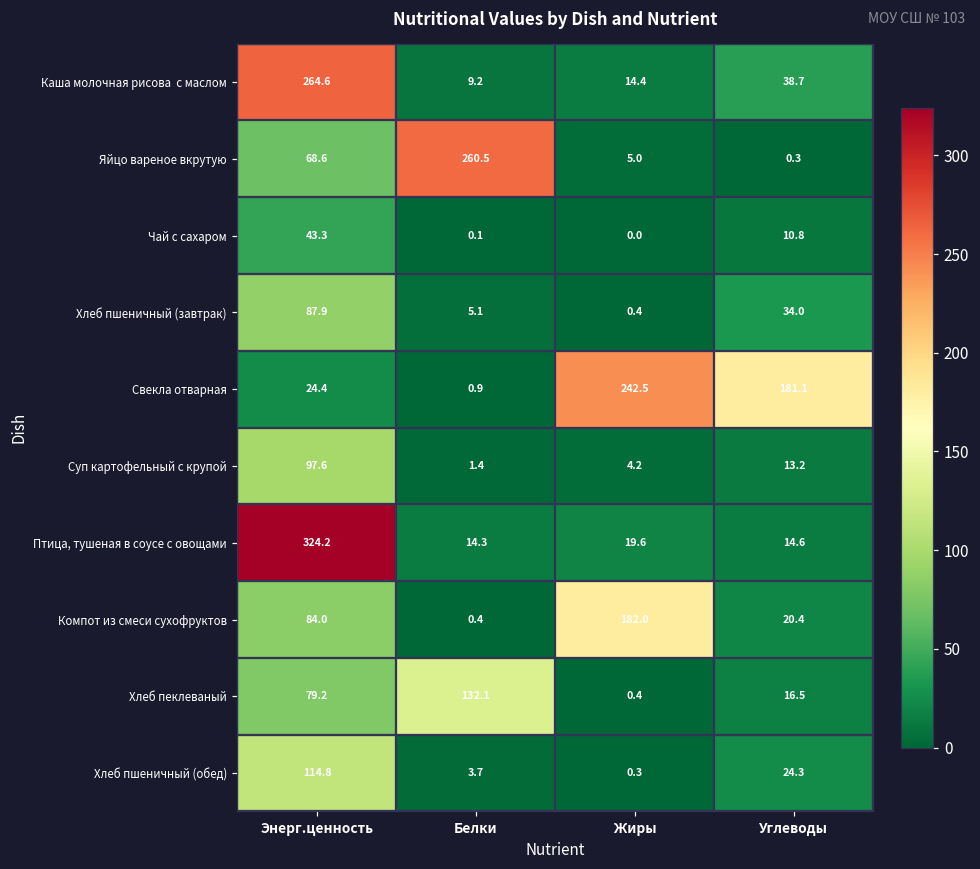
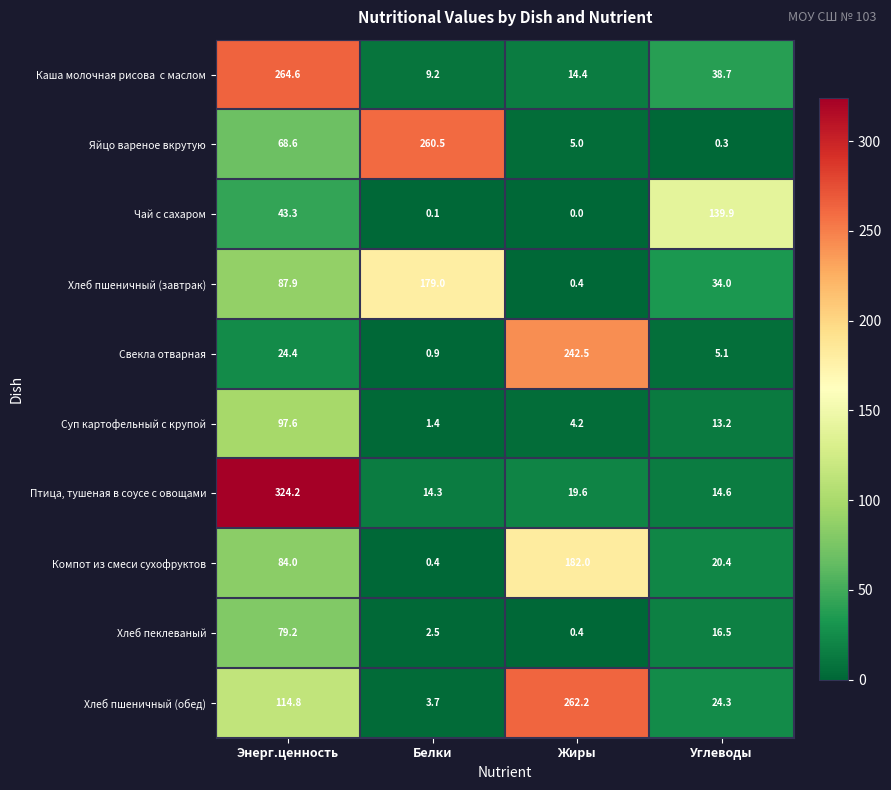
  {
    "Каша молочная рисова с маслом": {
      "Энерг.ценность": 264.6,
      "Белки": 9.2,
      "Жиры": 14.4,
      "Углеводы": 38.7
    },
    "Яйцо вареное вкрутую": {
      "Энерг.ценность": 68.6,
      "Белки": 260.5,
      "Жиры": 5.0,
      "Углеводы": 0.3
    },
    "Чай с сахаром": {
      "Энерг.ценность": 43.3,
      "Белки": 0.1,
      "Жиры": 0.0,
-     "Углеводы": 10.8
+     "Углеводы": 139.9
    },
    "Хлеб пшеничный (завтрак)": {
      "Энерг.ценность": 87.9,
-     "Белки": 5.1,
+     "Белки": 179.0,
      "Жиры": 0.4,
      "Углеводы": 34.0
    },
    "Свекла отварная": {
      "Энерг.ценность": 24.4,
      "Белки": 0.9,
      "Жиры": 242.5,
-     "Углеводы": 181.1
+     "Углеводы": 5.1
    },
    "Суп картофельный с крупой": {
      "Энерг.ценность": 97.6,
      "Белки": 1.4,
      "Жиры": 4.2,
      "Углеводы": 13.2
    },
    "Птица, тушеная в соусе с овощами": {
      "Энерг.ценность": 324.2,
      "Белки": 14.3,
      "Жиры": 19.6,
      "Углеводы": 14.6
    },
    "Компот из смеси сухофруктов": {
      "Энерг.ценность": 84.0,
      "Белки": 0.4,
      "Жиры": 182.0,
      "Углеводы": 20.4
    },
    "Хлеб пеклеваный": {
      "Энерг.ценность": 79.2,
-     "Белки": 132.1,
+     "Белки": 2.5,
      "Жиры": 0.4,
      "Углеводы": 16.5
    },
    "Хлеб пшеничный (обед)": {
      "Энерг.ценность": 114.8,
      "Белки": 3.7,
-     "Жиры": 0.3,
+     "Жиры": 262.2,
      "Углеводы": 24.3
    }
  }
